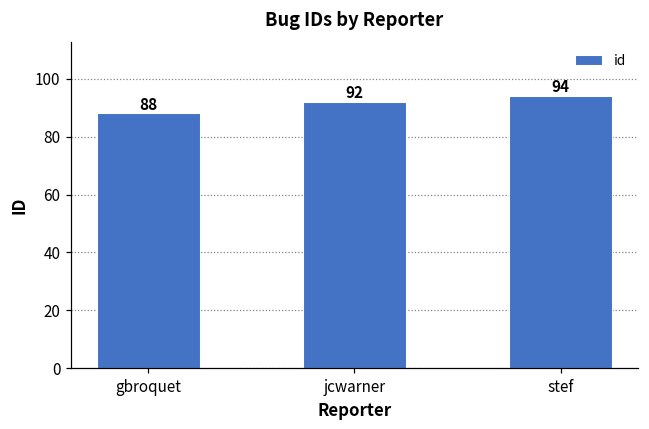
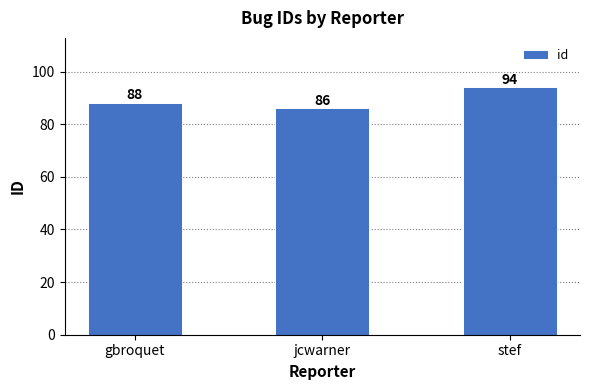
  {
    "gbroquet": 88,
-   "jcwarner": 92,
+   "jcwarner": 86,
    "stef": 94
  }
